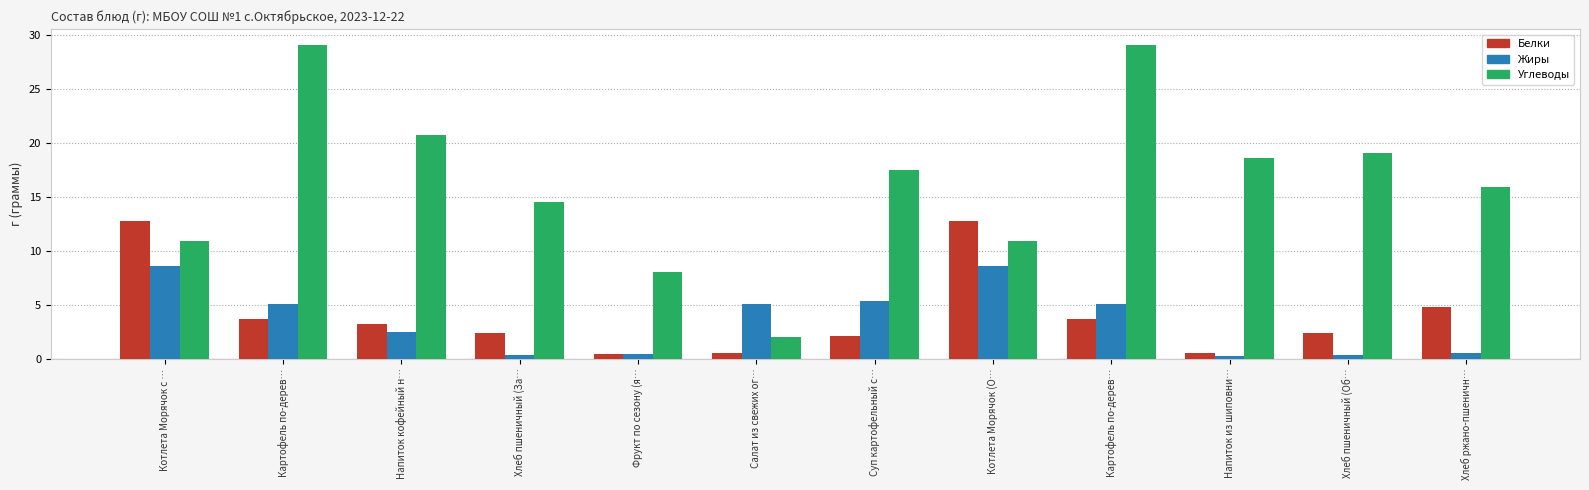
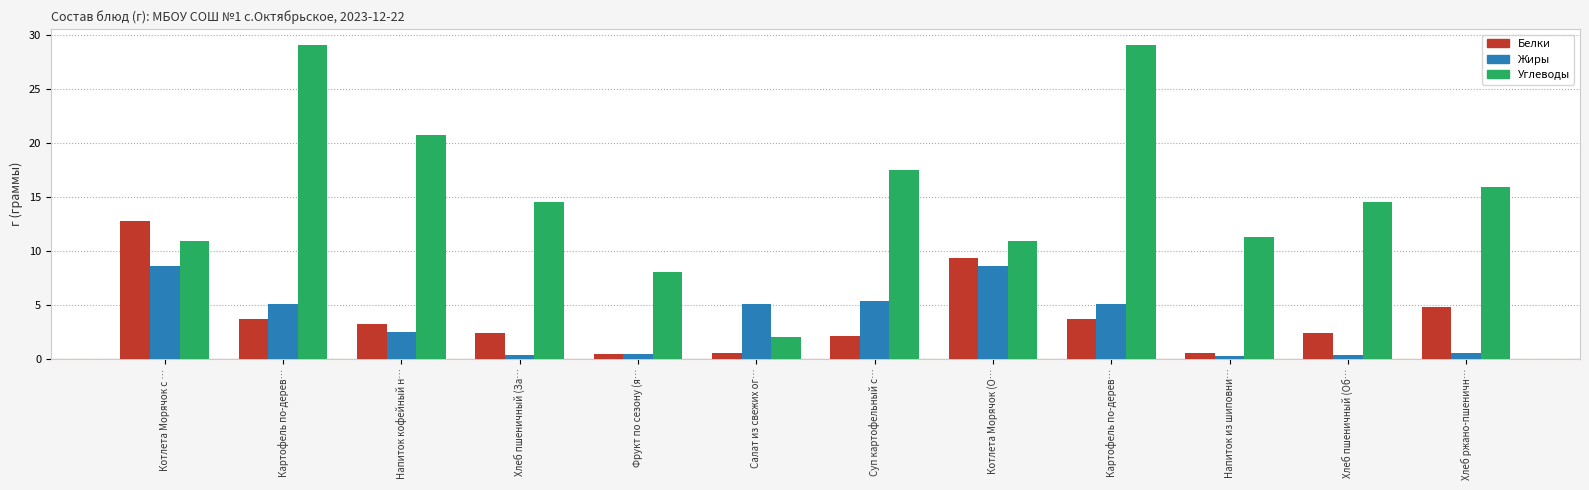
  {
    "Белки": {
      "Котлета Морячок с …": 12.7,
      "Напиток кофейный н…": 3.2,
      "Хлеб пшеничный (За…": 2.4,
      "Фрукт по сезону (я…": 0.4,
      "Салат из свежих ог…": 0.5,
      "Суп картофельный с…": 2.1,
-     "Котлета Морячок (О…": 12.7,
+     "Котлета Морячок (О…": 9.3,
      "Напиток из шиповни…": 0.5,
      "Хлеб пшеничный (Об…": 2.4,
      "Хлеб ржано-пшеничн…": 4.8
    },
    "Жиры": {
      "Котлета Морячок с …": 8.6,
      "Напиток кофейный н…": 2.5,
      "Хлеб пшеничный (За…": 0.3,
      "Фрукт по сезону (я…": 0.4,
      "Салат из свежих ог…": 5.1,
      "Суп картофельный с…": 5.3,
      "Котлета Морячок (О…": 8.6,
      "Хлеб пшеничный (Об…": 0.3,
      "Хлеб ржано-пшеничн…": 0.5
    },
    "Углеводы": {
      "Котлета Морячок с …": 10.9,
      "Напиток кофейный н…": 20.7,
      "Хлеб пшеничный (За…": 14.5,
      "Фрукт по сезону (я…": 8.0,
      "Салат из свежих ог…": 2.0,
      "Суп картофельный с…": 17.5,
      "Котлета Морячок (О…": 10.9,
-     "Напиток из шиповни…": 18.6,
-     "Хлеб пшеничный (Об…": 19.0,
+     "Напиток из шиповни…": 11.3,
+     "Хлеб пшеничный (Об…": 14.5,
      "Хлеб ржано-пшеничн…": 15.9
    }
  }
